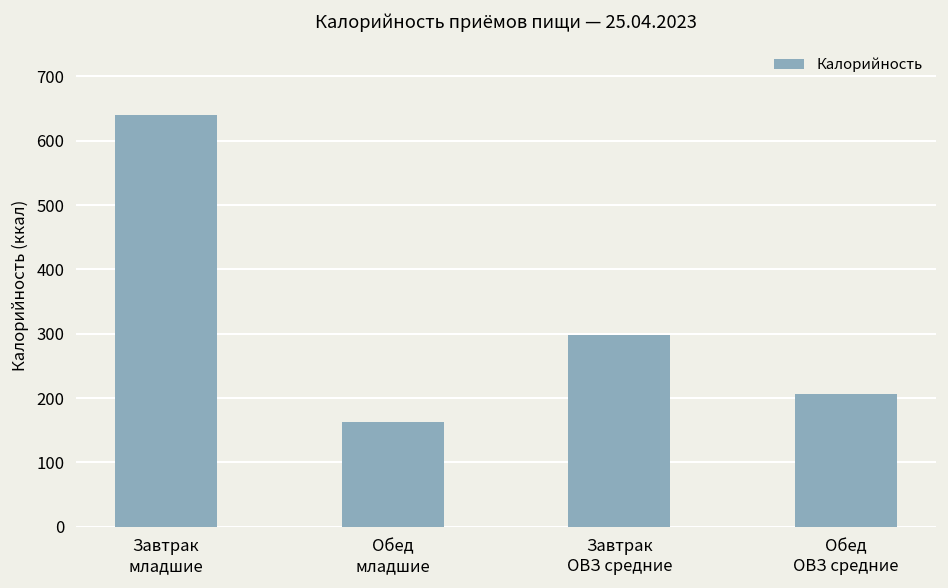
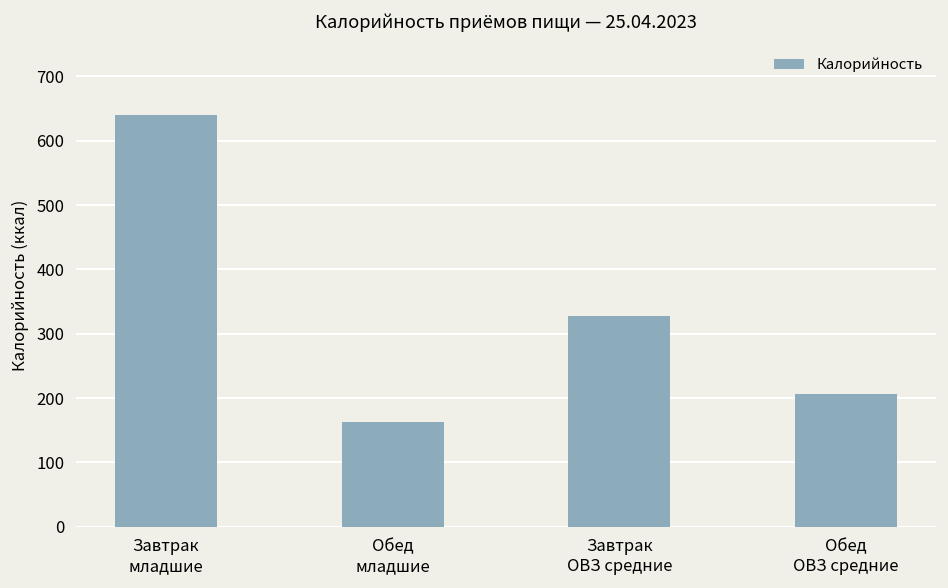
  {
    "Завтрак младшие": 640,
    "Обед младшие": 160,
-   "Завтрак ОВЗ средние": 300,
+   "Завтрак ОВЗ средние": 330,
    "Обед ОВЗ средние": 210
  }
